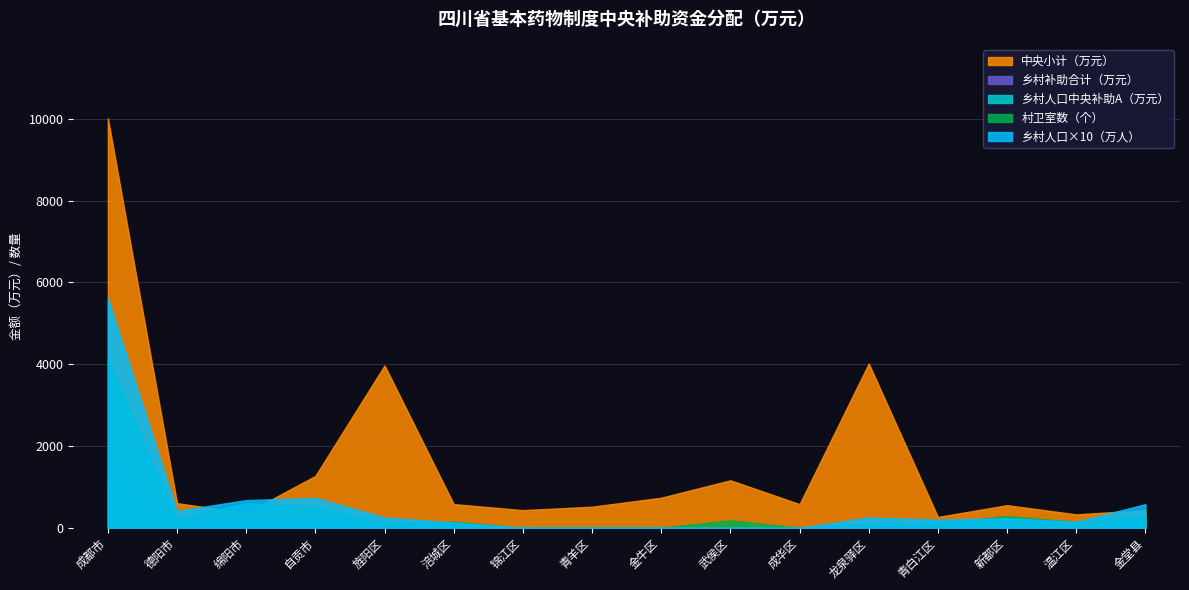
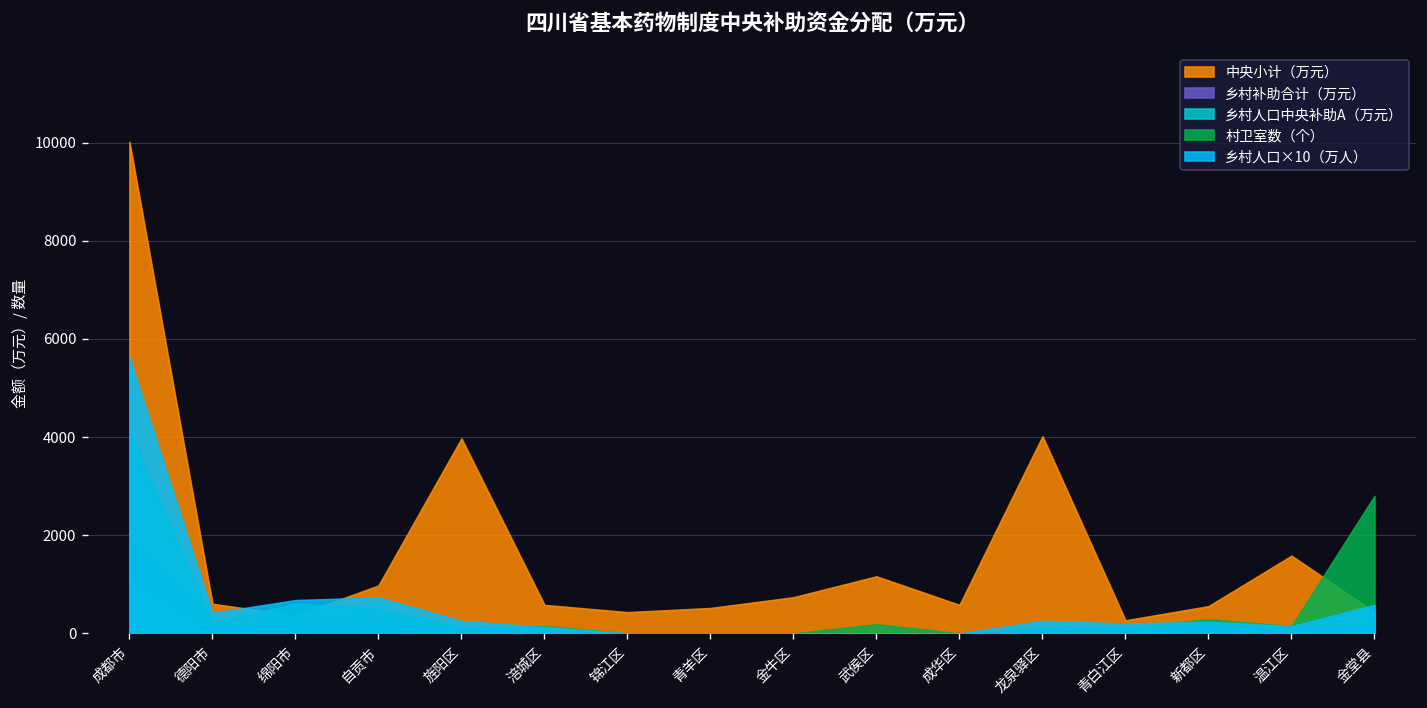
  {
    "中央小计（万元）": {
      "成都市": 10000,
      "德阳市": 600,
      "绵阳市": 400,
-     "自贡市": 1300,
+     "自贡市": 1000,
      "旌阳区": 4000,
      "涪城区": 600,
      "锦江区": 400,
      "青羊区": 500,
      "金牛区": 700,
      "武侯区": 1200,
      "成华区": 600,
      "龙泉驿区": 4000,
      "青白江区": 300,
      "新都区": 600,
-     "温江区": 300,
+     "温江区": 1600,
      "金堂县": 400
    },
    "乡村补助合计（万元）": {
      "成都市": 1900,
      "绵阳市": 300,
      "自贡市": 300,
      "金堂县": 200
    },
    "村卫室数（个）": {
      "成都市": 4100,
      "德阳市": 200,
      "绵阳市": 600,
      "自贡市": 500,
      "武侯区": 200,
-     "金堂县": 300
+     "金堂县": 2800
    }
  }
